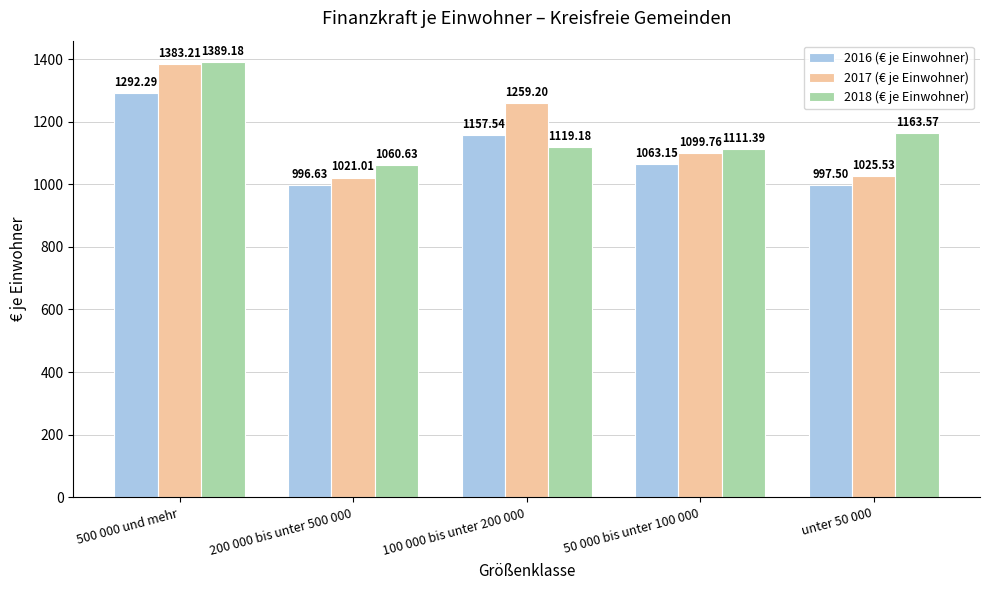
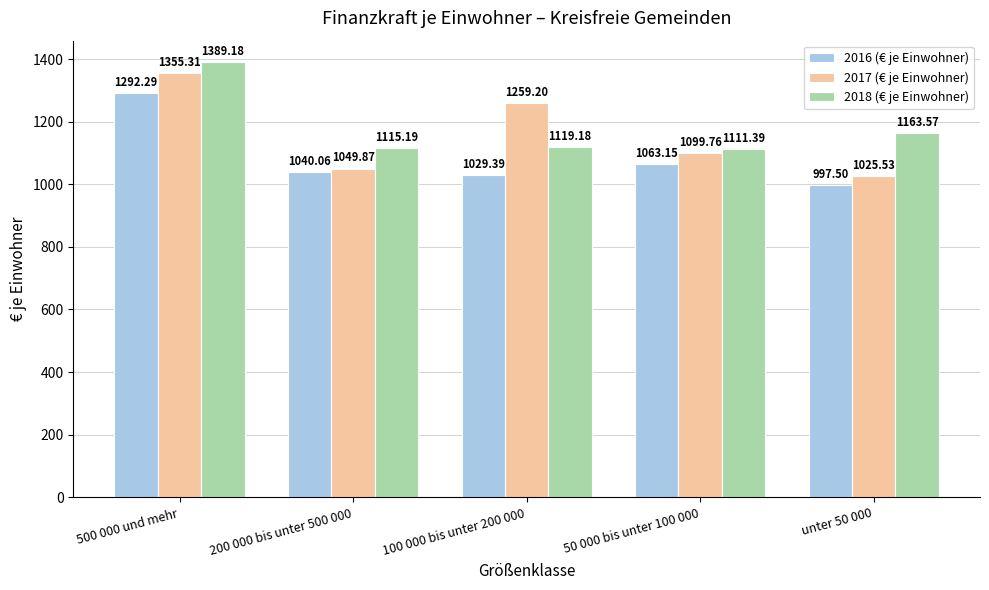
  {
    "2016 (€ je Einwohner)": {
      "500 000 und mehr": 1292.29,
-     "200 000 bis unter 500 000": 996.63,
-     "100 000 bis unter 200 000": 1157.54,
+     "200 000 bis unter 500 000": 1040.06,
+     "100 000 bis unter 200 000": 1029.39,
      "50 000 bis unter 100 000": 1063.15,
      "unter 50 000": 997.50
    },
    "2017 (€ je Einwohner)": {
-     "500 000 und mehr": 1383.21,
-     "200 000 bis unter 500 000": 1021.01,
+     "500 000 und mehr": 1355.31,
+     "200 000 bis unter 500 000": 1049.87,
      "100 000 bis unter 200 000": 1259.20,
      "50 000 bis unter 100 000": 1099.76,
      "unter 50 000": 1025.53
    },
    "2018 (€ je Einwohner)": {
      "500 000 und mehr": 1389.18,
-     "200 000 bis unter 500 000": 1060.63,
+     "200 000 bis unter 500 000": 1115.19,
      "100 000 bis unter 200 000": 1119.18,
      "50 000 bis unter 100 000": 1111.39,
      "unter 50 000": 1163.57
    }
  }
